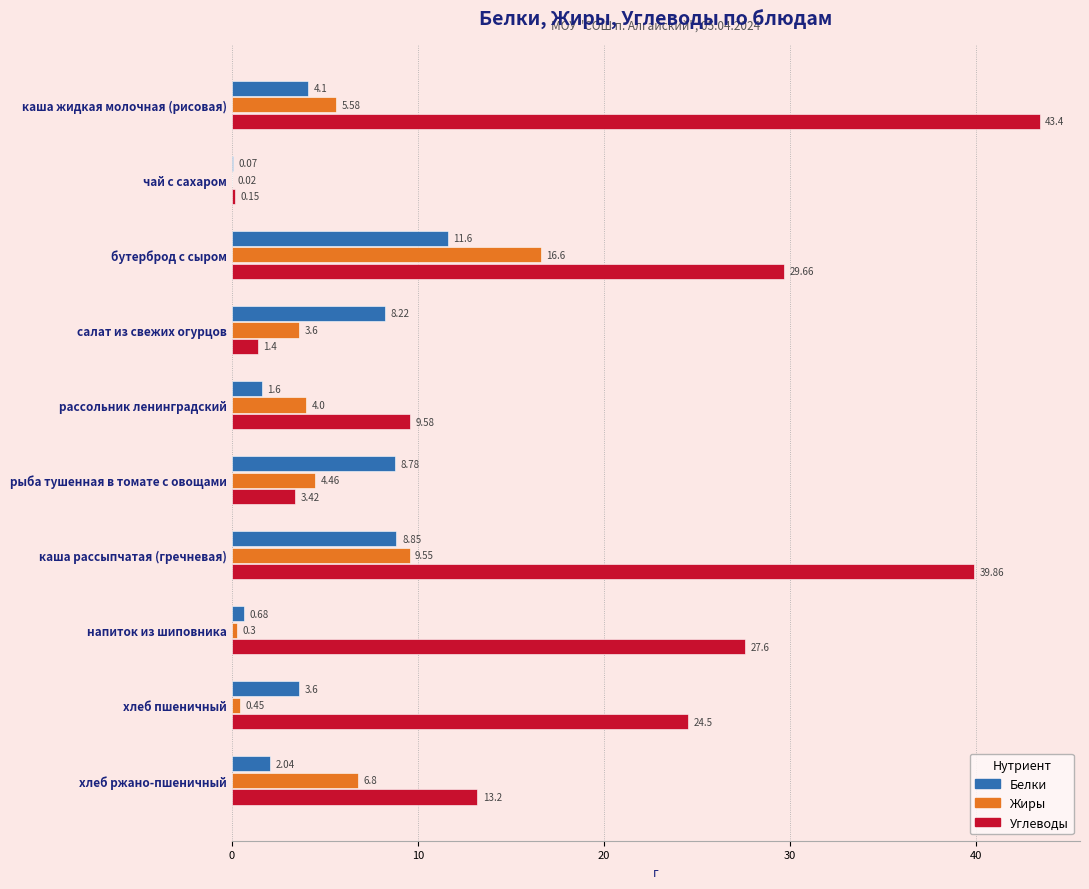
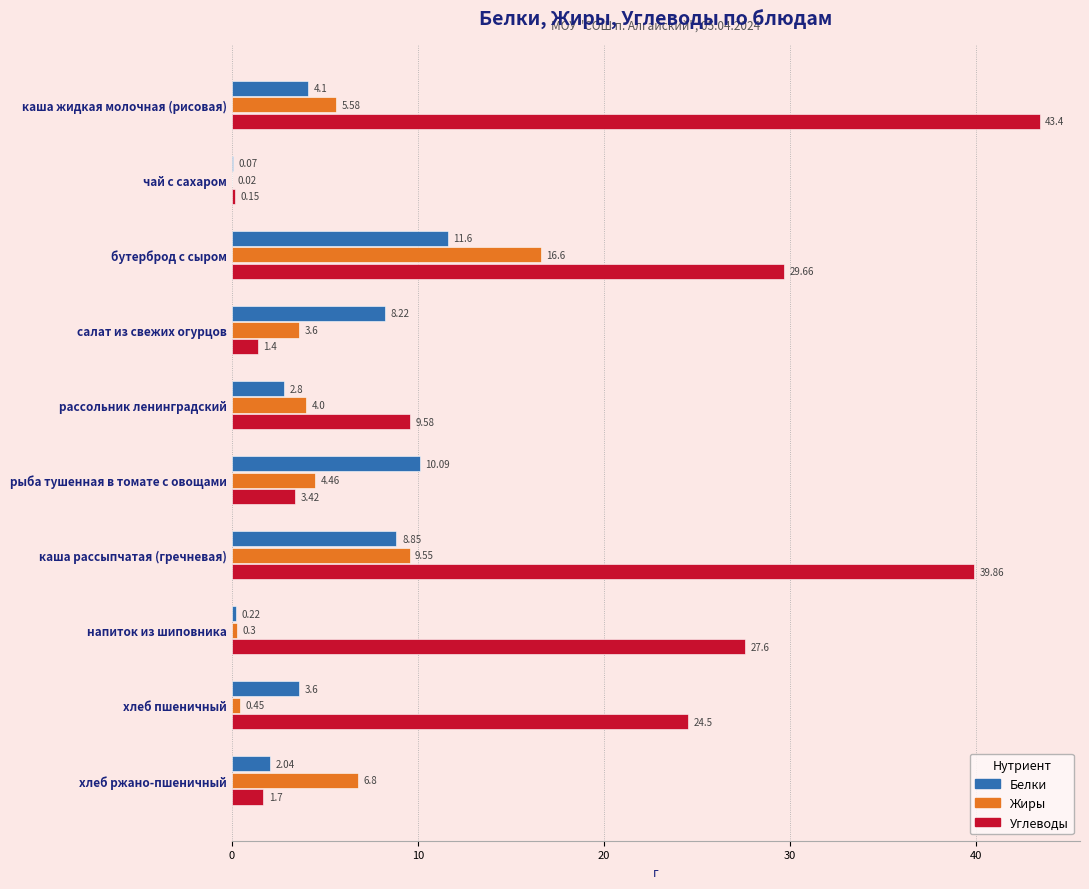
  {
    "Белки": {
      "каша жидкая молочная (рисовая)": 4.1,
      "чай с сахаром": 0.07,
      "бутерброд с сыром": 11.6,
      "салат из свежих огурцов": 8.22,
-     "рассольник ленинградский": 1.6,
-     "рыба тушенная в томате с овощами": 8.78,
+     "рассольник ленинградский": 2.8,
+     "рыба тушенная в томате с овощами": 10.09,
      "каша рассыпчатая (гречневая)": 8.85,
-     "напиток из шиповника": 0.68,
+     "напиток из шиповника": 0.22,
      "хлеб пшеничный": 3.6,
      "хлеб ржано-пшеничный": 2.04
    },
    "Жиры": {
      "каша жидкая молочная (рисовая)": 5.58,
      "чай с сахаром": 0.02,
      "бутерброд с сыром": 16.6,
      "салат из свежих огурцов": 3.6,
      "рассольник ленинградский": 4.0,
      "рыба тушенная в томате с овощами": 4.46,
      "каша рассыпчатая (гречневая)": 9.55,
      "напиток из шиповника": 0.3,
      "хлеб пшеничный": 0.45,
      "хлеб ржано-пшеничный": 6.8
    },
    "Углеводы": {
      "каша жидкая молочная (рисовая)": 43.4,
      "чай с сахаром": 0.15,
      "бутерброд с сыром": 29.66,
      "салат из свежих огурцов": 1.4,
      "рассольник ленинградский": 9.58,
      "рыба тушенная в томате с овощами": 3.42,
      "каша рассыпчатая (гречневая)": 39.86,
      "напиток из шиповника": 27.6,
      "хлеб пшеничный": 24.5,
-     "хлеб ржано-пшеничный": 13.2
+     "хлеб ржано-пшеничный": 1.7
    }
  }
